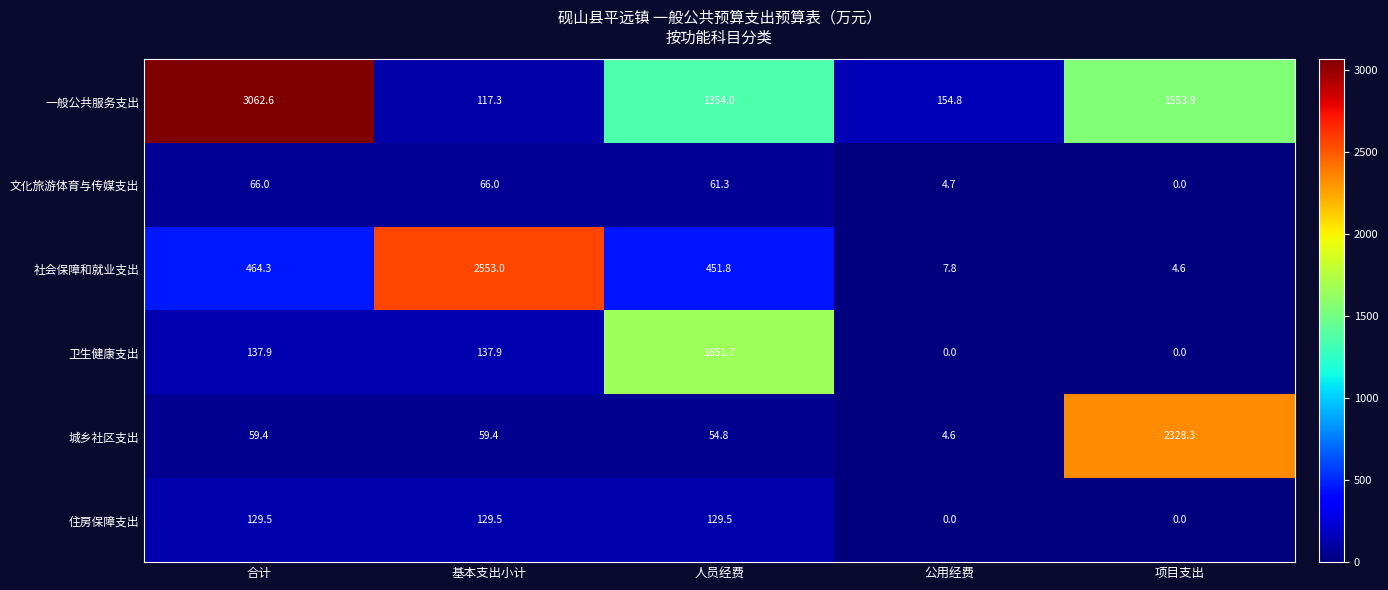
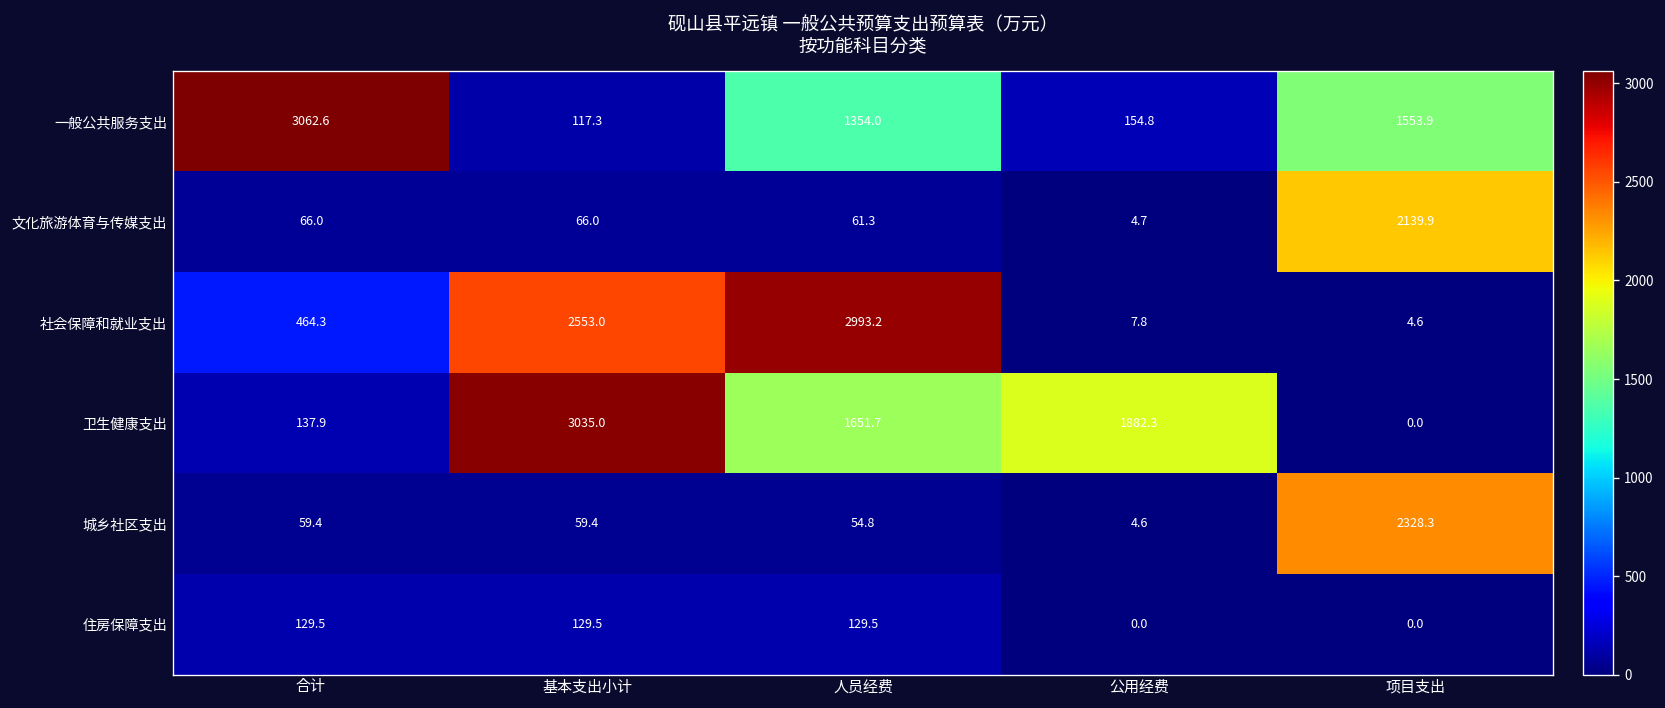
  {
    "一般公共服务支出": {
      "合计": 3062.6,
      "基本支出小计": 117.3,
      "人员经费": 1354.0,
      "公用经费": 154.8,
      "项目支出": 1553.9
    },
    "文化旅游体育与传媒支出": {
      "合计": 66.0,
      "基本支出小计": 66.0,
      "人员经费": 61.3,
      "公用经费": 4.7,
-     "项目支出": 0.0
+     "项目支出": 2139.9
    },
    "社会保障和就业支出": {
      "合计": 464.3,
      "基本支出小计": 2553.0,
-     "人员经费": 451.8,
+     "人员经费": 2993.2,
      "公用经费": 7.8,
      "项目支出": 4.6
    },
    "卫生健康支出": {
      "合计": 137.9,
-     "基本支出小计": 137.9,
+     "基本支出小计": 3035.0,
      "人员经费": 1651.7,
-     "公用经费": 0.0,
+     "公用经费": 1882.3,
      "项目支出": 0.0
    },
    "城乡社区支出": {
      "合计": 59.4,
      "基本支出小计": 59.4,
      "人员经费": 54.8,
      "公用经费": 4.6,
      "项目支出": 2328.3
    },
    "住房保障支出": {
      "合计": 129.5,
      "基本支出小计": 129.5,
      "人员经费": 129.5,
      "公用经费": 0.0,
      "项目支出": 0.0
    }
  }
